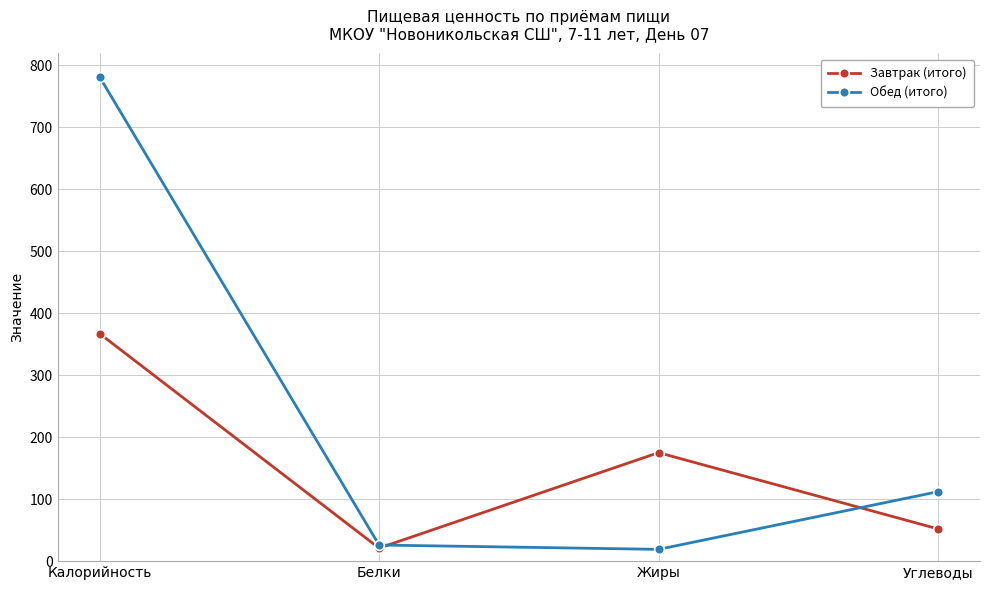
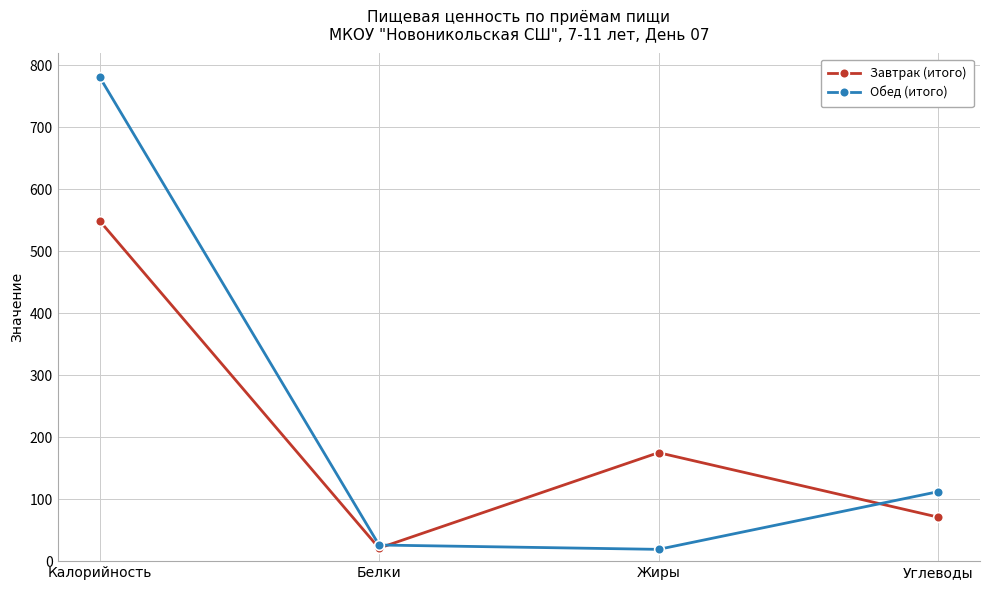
  {
    "Завтрак (итого)": {
-     "Калорийность": 370,
+     "Калорийность": 550,
      "Белки": 20,
      "Жиры": 180,
-     "Углеводы": 50
+     "Углеводы": 70
    },
    "Обед (итого)": {
      "Калорийность": 780,
      "Белки": 30,
      "Жиры": 20,
      "Углеводы": 110
    }
  }
